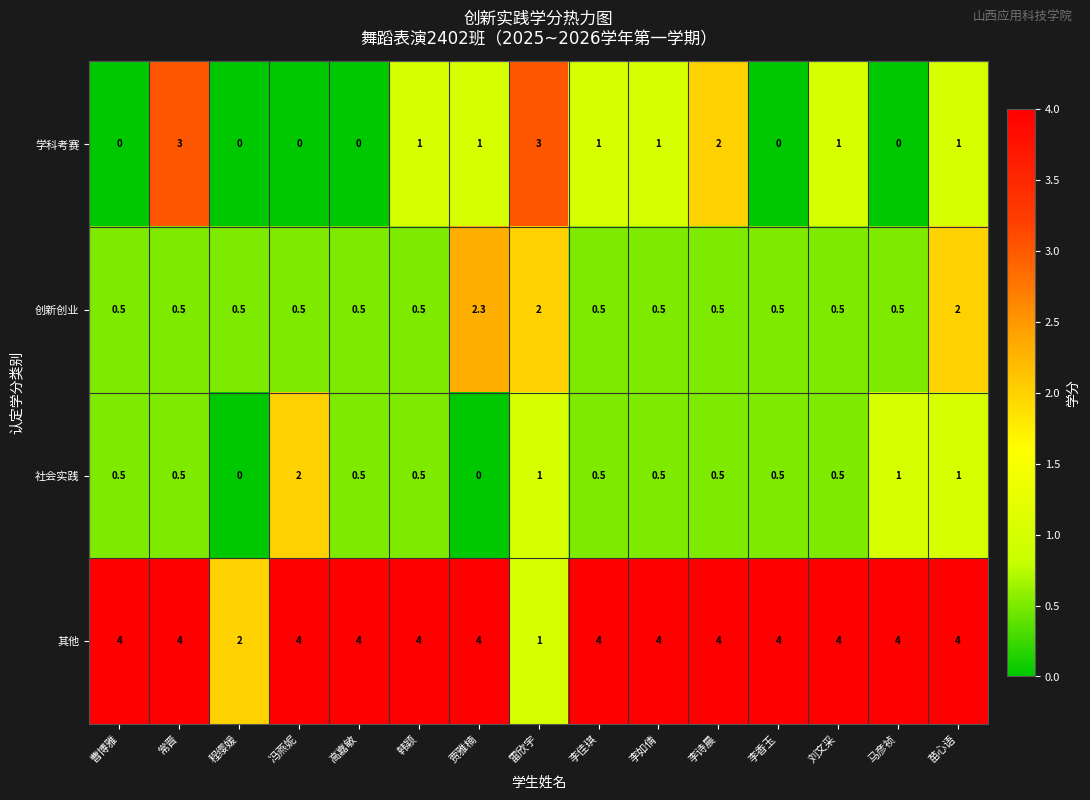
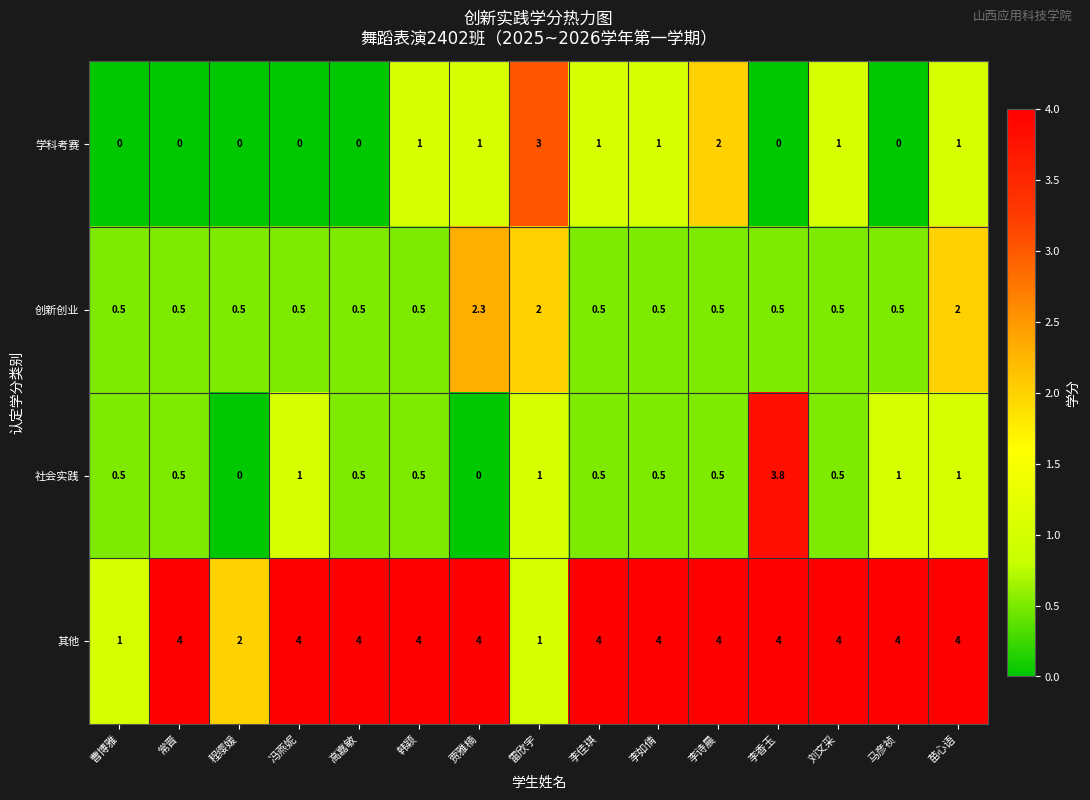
  {
    "学科考赛": {
      "曹博雅": 0,
-     "常晋": 3,
+     "常晋": 0,
      "程缨媛": 0,
      "冯燕妮": 0,
      "高嘉敏": 0,
      "韩颖": 1,
      "贾雅楠": 1,
      "雷欣宇": 3,
      "李佳琪": 1,
      "李如倩": 1,
      "李诗晨": 2,
      "李香玉": 0,
      "刘文采": 1,
      "马彦祯": 0,
      "苗心语": 1
    },
    "创新创业": {
      "曹博雅": 0.5,
      "常晋": 0.5,
      "程缨媛": 0.5,
      "冯燕妮": 0.5,
      "高嘉敏": 0.5,
      "韩颖": 0.5,
      "贾雅楠": 2.3,
      "雷欣宇": 2,
      "李佳琪": 0.5,
      "李如倩": 0.5,
      "李诗晨": 0.5,
      "李香玉": 0.5,
      "刘文采": 0.5,
      "马彦祯": 0.5,
      "苗心语": 2
    },
    "社会实践": {
      "曹博雅": 0.5,
      "常晋": 0.5,
      "程缨媛": 0,
-     "冯燕妮": 2,
+     "冯燕妮": 1,
      "高嘉敏": 0.5,
      "韩颖": 0.5,
      "贾雅楠": 0,
      "雷欣宇": 1,
      "李佳琪": 0.5,
      "李如倩": 0.5,
      "李诗晨": 0.5,
-     "李香玉": 0.5,
+     "李香玉": 3.8,
      "刘文采": 0.5,
      "马彦祯": 1,
      "苗心语": 1
    },
    "其他": {
-     "曹博雅": 4,
+     "曹博雅": 1,
      "常晋": 4,
      "程缨媛": 2,
      "冯燕妮": 4,
      "高嘉敏": 4,
      "韩颖": 4,
      "贾雅楠": 4,
      "雷欣宇": 1,
      "李佳琪": 4,
      "李如倩": 4,
      "李诗晨": 4,
      "李香玉": 4,
      "刘文采": 4,
      "马彦祯": 4,
      "苗心语": 4
    }
  }
